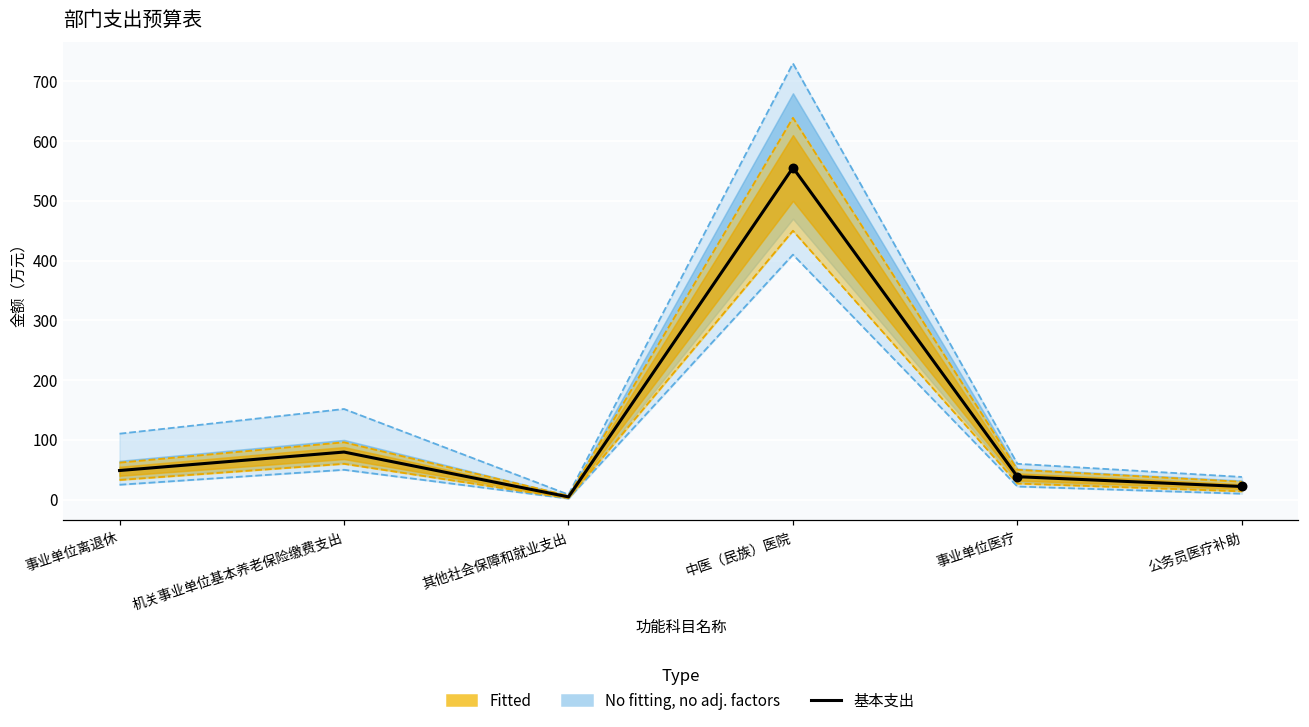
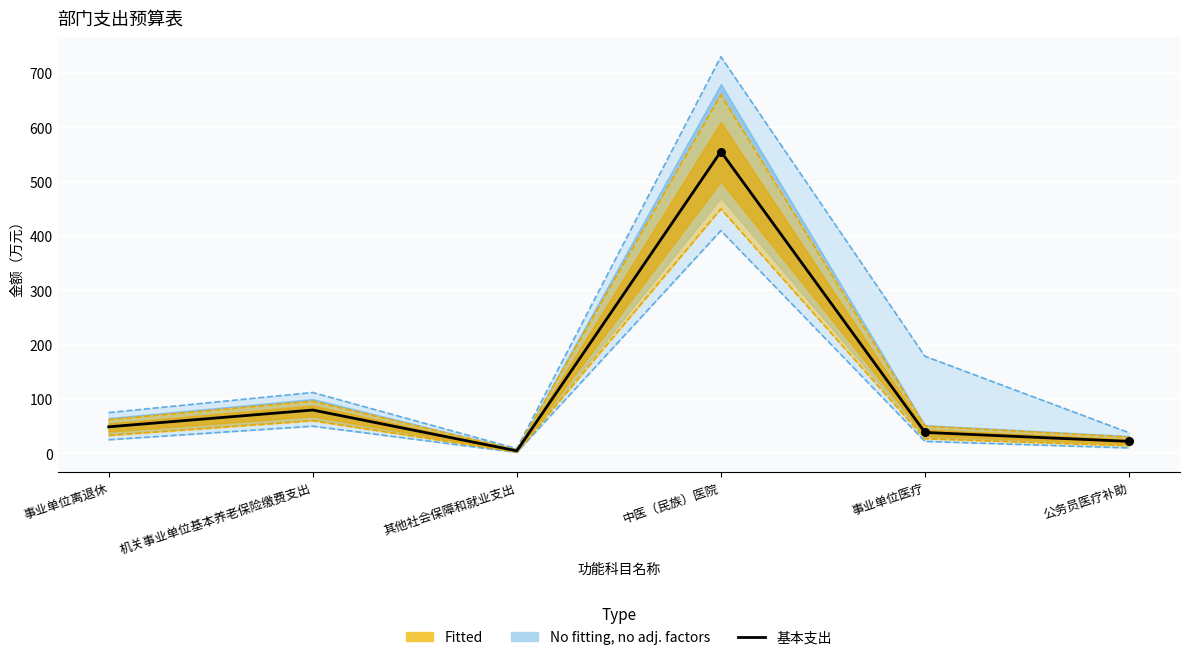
  {
    "No fitting, no adj. factors": {
-     "事业单位离退休": 110,
-     "机关事业单位基本养老保险缴费支出": 150,
+     "事业单位离退休": 80,
+     "机关事业单位基本养老保险缴费支出": 110,
      "中医（民族）医院": 730,
-     "事业单位医疗": 60,
+     "事业单位医疗": 180,
      "公务员医疗补助": 40
    },
    "Fitted": {
-     "中医（民族）医院": 640
+     "中医（民族）医院": 660
    }
  }
